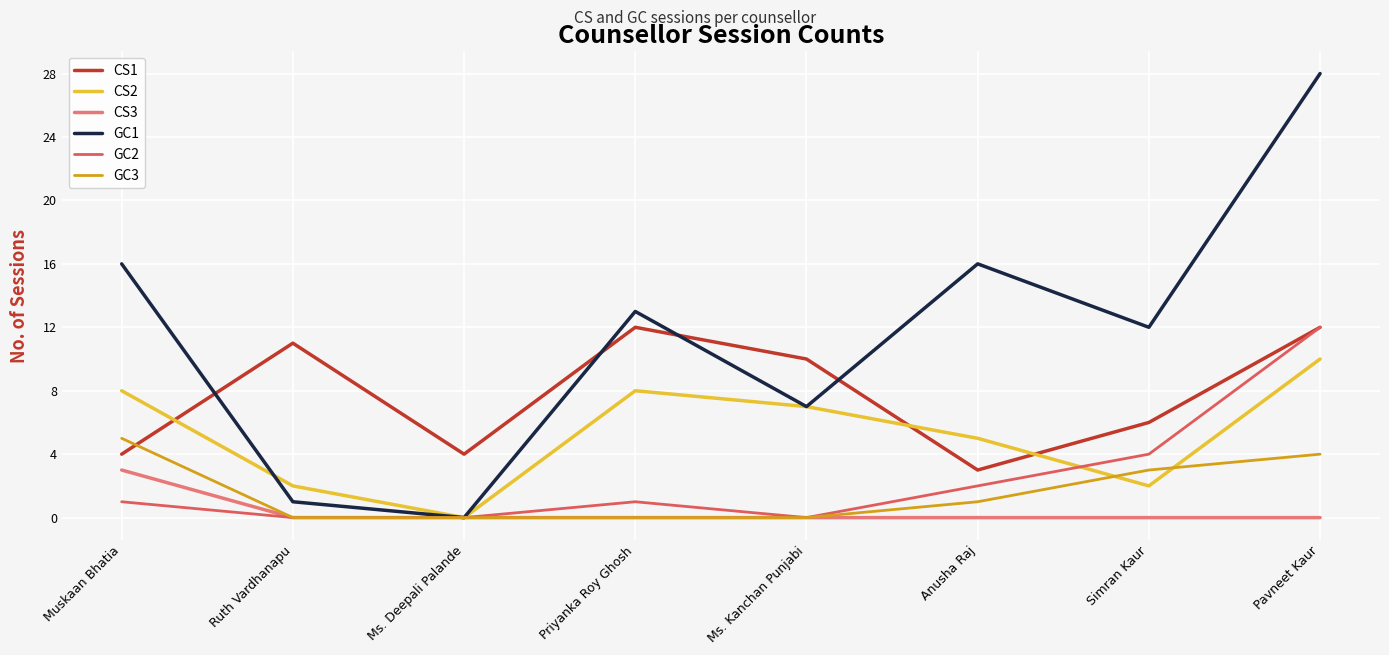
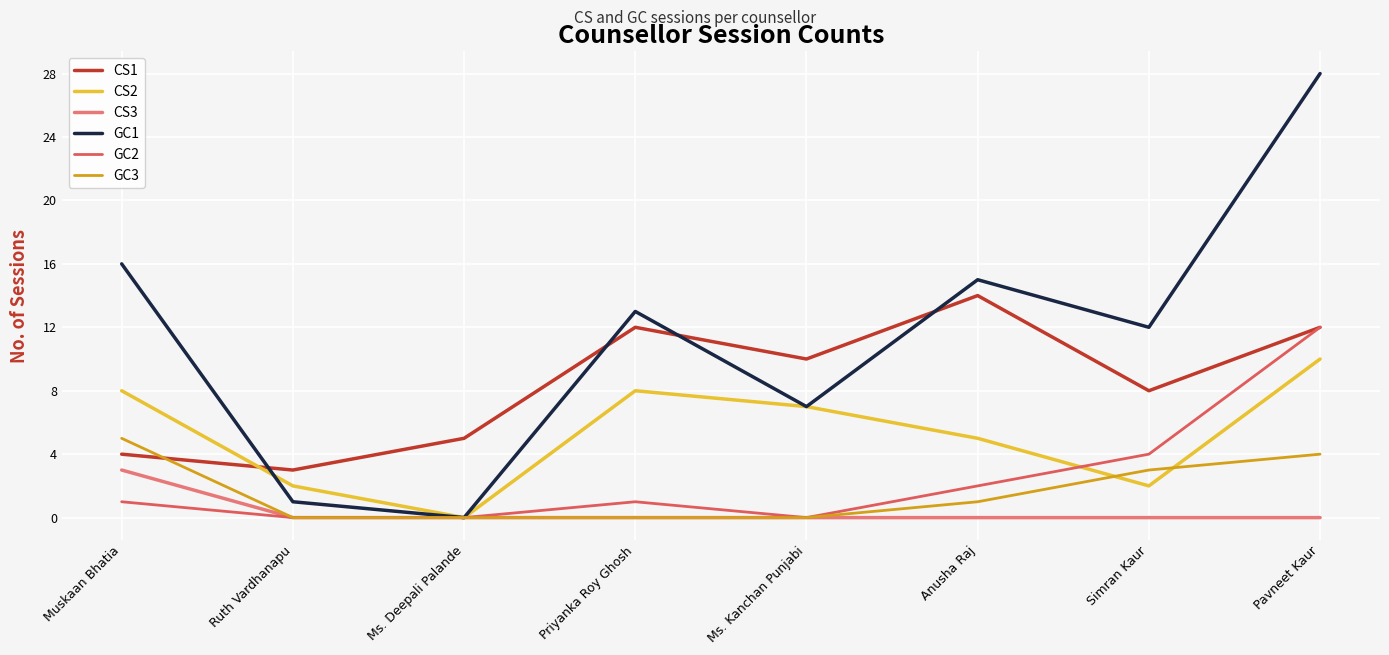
  {
    "CS1": {
      "Muskaan Bhatia": 4,
-     "Ruth Vardhanapu": 11,
-     "Ms. Deepali Palande": 4,
+     "Ruth Vardhanapu": 3,
+     "Ms. Deepali Palande": 5,
      "Priyanka Roy Ghosh": 12,
      "Ms. Kanchan Punjabi": 10,
-     "Anusha Raj": 3,
-     "Simran Kaur": 6
+     "Anusha Raj": 14,
+     "Simran Kaur": 8
    },
    "GC1": {
      "Muskaan Bhatia": 16,
      "Ruth Vardhanapu": 1,
      "Priyanka Roy Ghosh": 13,
-     "Anusha Raj": 16,
+     "Anusha Raj": 15,
      "Simran Kaur": 12,
      "Pavneet Kaur": 28
    }
  }
